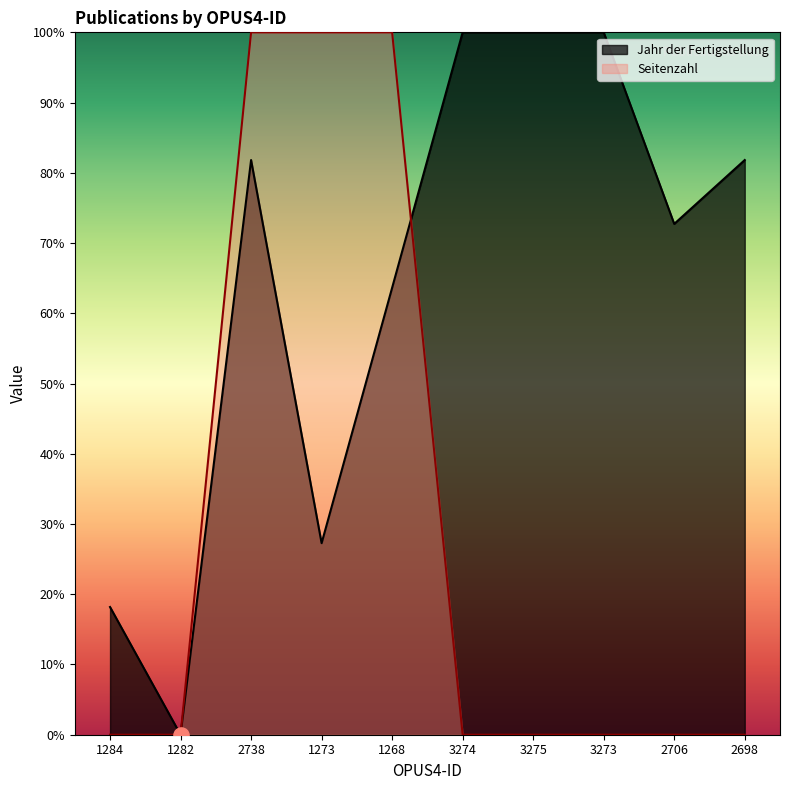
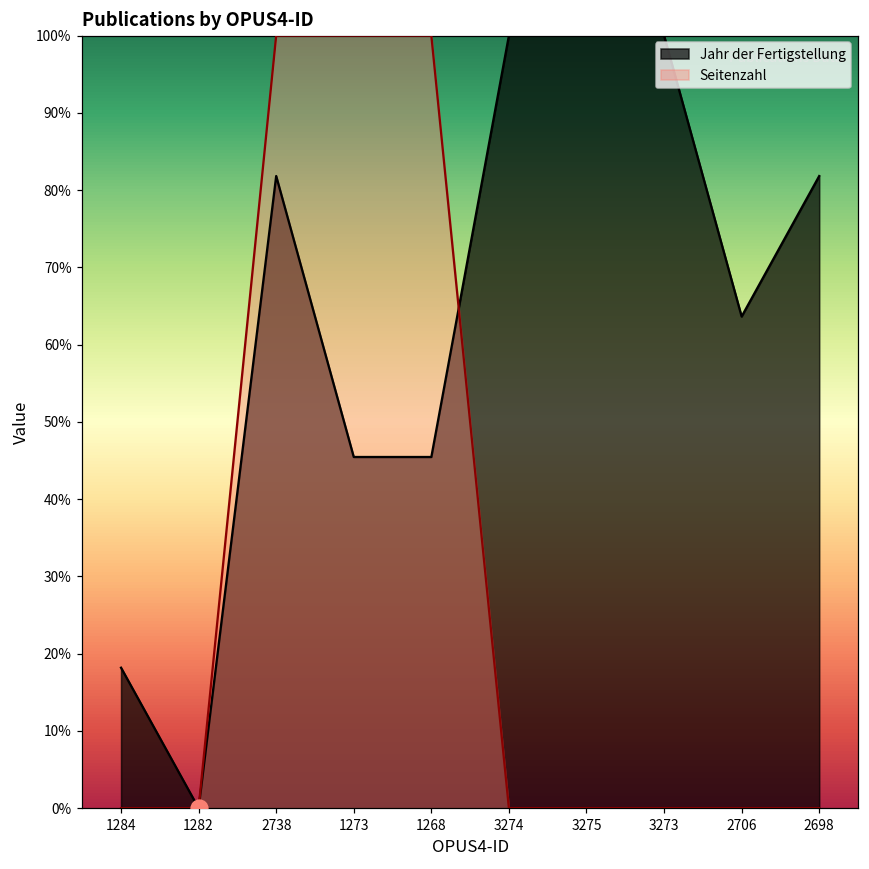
  {
    "Jahr der Fertigstellung": {
      "1284": "18%",
      "2738": "82%",
-     "1273": "27%",
-     "1268": "64%",
+     "1273": "45%",
+     "1268": "45%",
      "3274": "100%",
      "3275": "100%",
      "3273": "100%",
-     "2706": "73%",
+     "2706": "64%",
      "2698": "82%"
    }
  }
